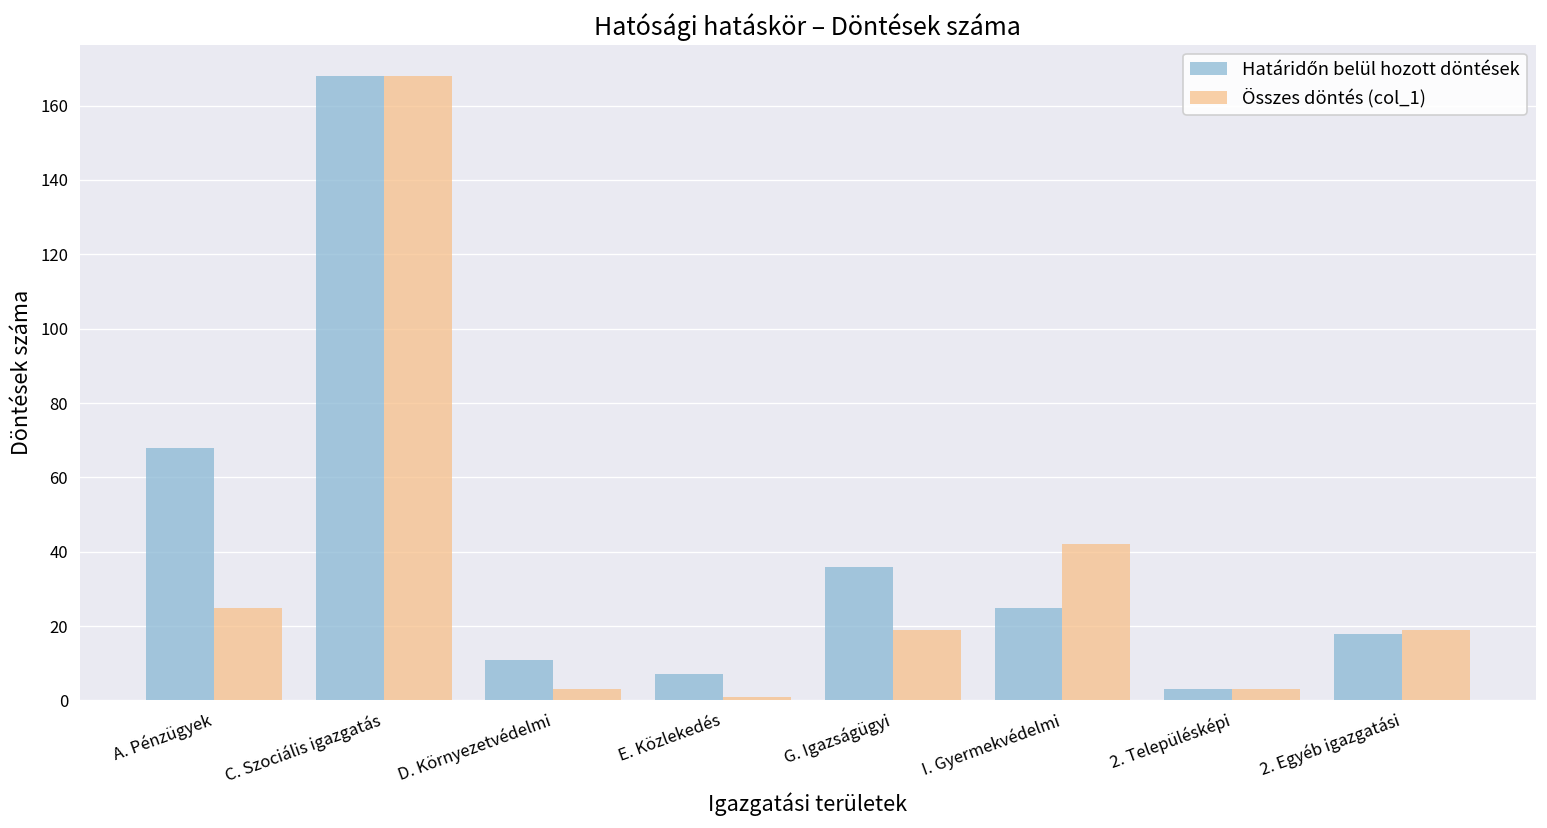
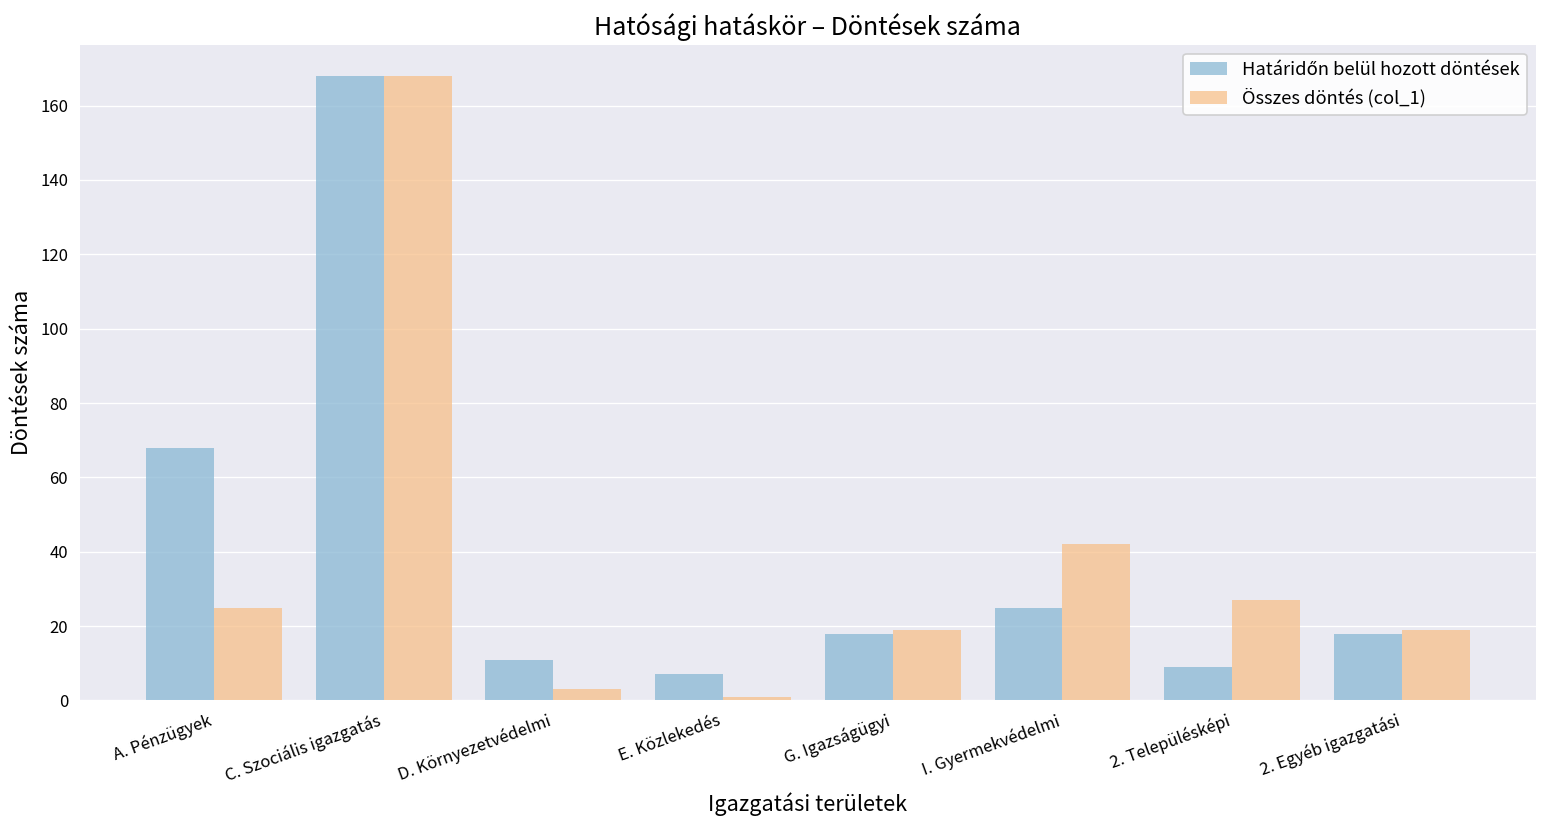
  {
    "Határidőn belül hozott döntések": {
      "A. Pénzügyek": 68,
      "C. Szociális igazgatás": 168,
      "D. Környezetvédelmi": 11,
      "E. Közlekedés": 7,
-     "G. Igazságügyi": 36,
+     "G. Igazságügyi": 18,
      "I. Gyermekvédelmi": 25,
-     "2. Településképi": 3,
+     "2. Településképi": 9,
      "2. Egyéb igazgatási": 18
    },
    "Összes döntés (col_1)": {
      "A. Pénzügyek": 25,
      "C. Szociális igazgatás": 168,
      "D. Környezetvédelmi": 3,
      "E. Közlekedés": 1,
      "G. Igazságügyi": 19,
      "I. Gyermekvédelmi": 42,
-     "2. Településképi": 3,
+     "2. Településképi": 27,
      "2. Egyéb igazgatási": 19
    }
  }
